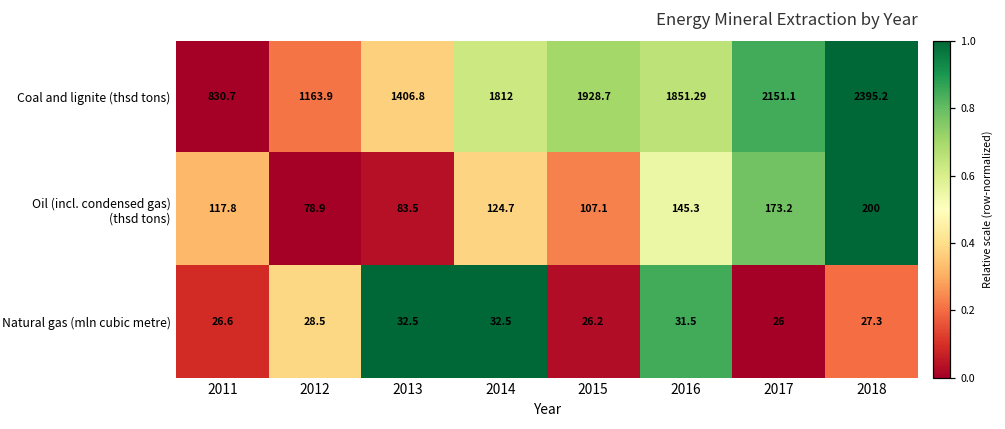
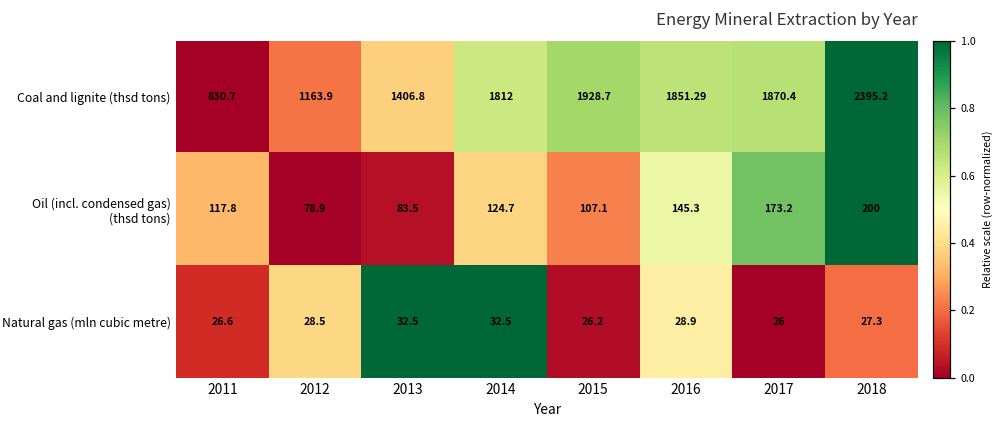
  {
    "Coal and lignite (thsd tons)": {
      "2011": 830.7,
      "2012": 1163.9,
      "2013": 1406.8,
      "2014": 1812,
      "2015": 1928.7,
      "2016": 1851.29,
-     "2017": 2151.1,
+     "2017": 1870.4,
      "2018": 2395.2
    },
    "Oil (incl. condensed gas) (thsd tons)": {
      "2011": 117.8,
      "2012": 78.9,
      "2013": 83.5,
      "2014": 124.7,
      "2015": 107.1,
      "2016": 145.3,
      "2017": 173.2,
      "2018": 200
    },
    "Natural gas (mln cubic metre)": {
      "2011": 26.6,
      "2012": 28.5,
      "2013": 32.5,
      "2014": 32.5,
      "2015": 26.2,
-     "2016": 31.5,
+     "2016": 28.9,
      "2017": 26,
      "2018": 27.3
    }
  }
